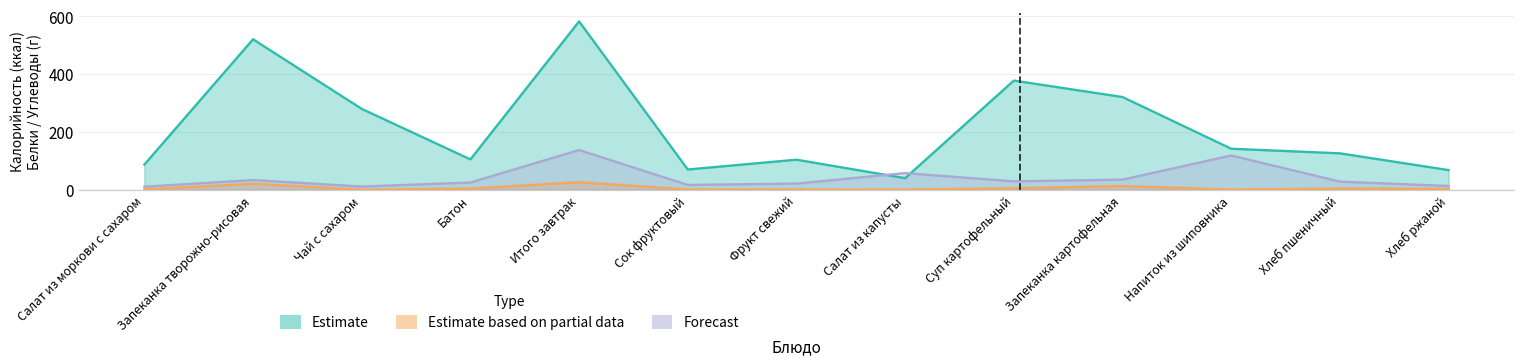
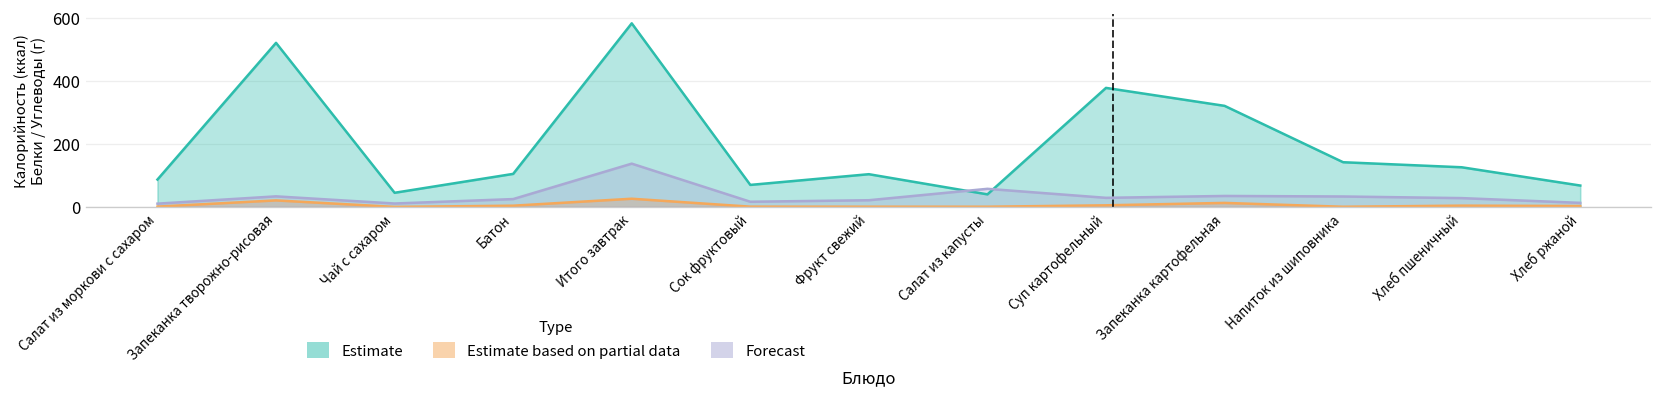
  {
    "Estimate": {
      "Салат из моркови с сахаром": 90,
      "Запеканка творожно-рисовая": 520,
-     "Чай с сахаром": 280,
+     "Чай с сахаром": 50,
      "Батон": 110,
      "Итого завтрак": 580,
      "Сок фруктовый": 70,
      "Фрукт свежий": 100,
      "Салат из капусты": 40,
      "Суп картофельный": 380,
      "Запеканка картофельная": 320,
      "Напиток из шиповника": 140,
      "Хлеб пшеничный": 130,
      "Хлеб ржаной": 70
    },
    "Estimate based on partial data": {
      "Запеканка творожно-рисовая": 20,
      "Чай с сахаром": 0,
      "Батон": 0,
      "Итого завтрак": 30,
      "Сок фруктовый": 0,
      "Фрукт свежий": 0,
      "Салат из капусты": 0,
      "Суп картофельный": 10,
      "Запеканка картофельная": 10,
      "Напиток из шиповника": 0,
      "Хлеб пшеничный": 0,
      "Хлеб ржаной": 0
    },
    "Forecast": {
      "Запеканка творожно-рисовая": 30,
      "Чай с сахаром": 10,
      "Батон": 30,
      "Итого завтрак": 140,
      "Сок фруктовый": 20,
      "Фрукт свежий": 20,
      "Салат из капусты": 60,
      "Суп картофельный": 30,
      "Запеканка картофельная": 30,
-     "Напиток из шиповника": 120,
+     "Напиток из шиповника": 30,
      "Хлеб пшеничный": 30,
      "Хлеб ржаной": 10
    }
  }
